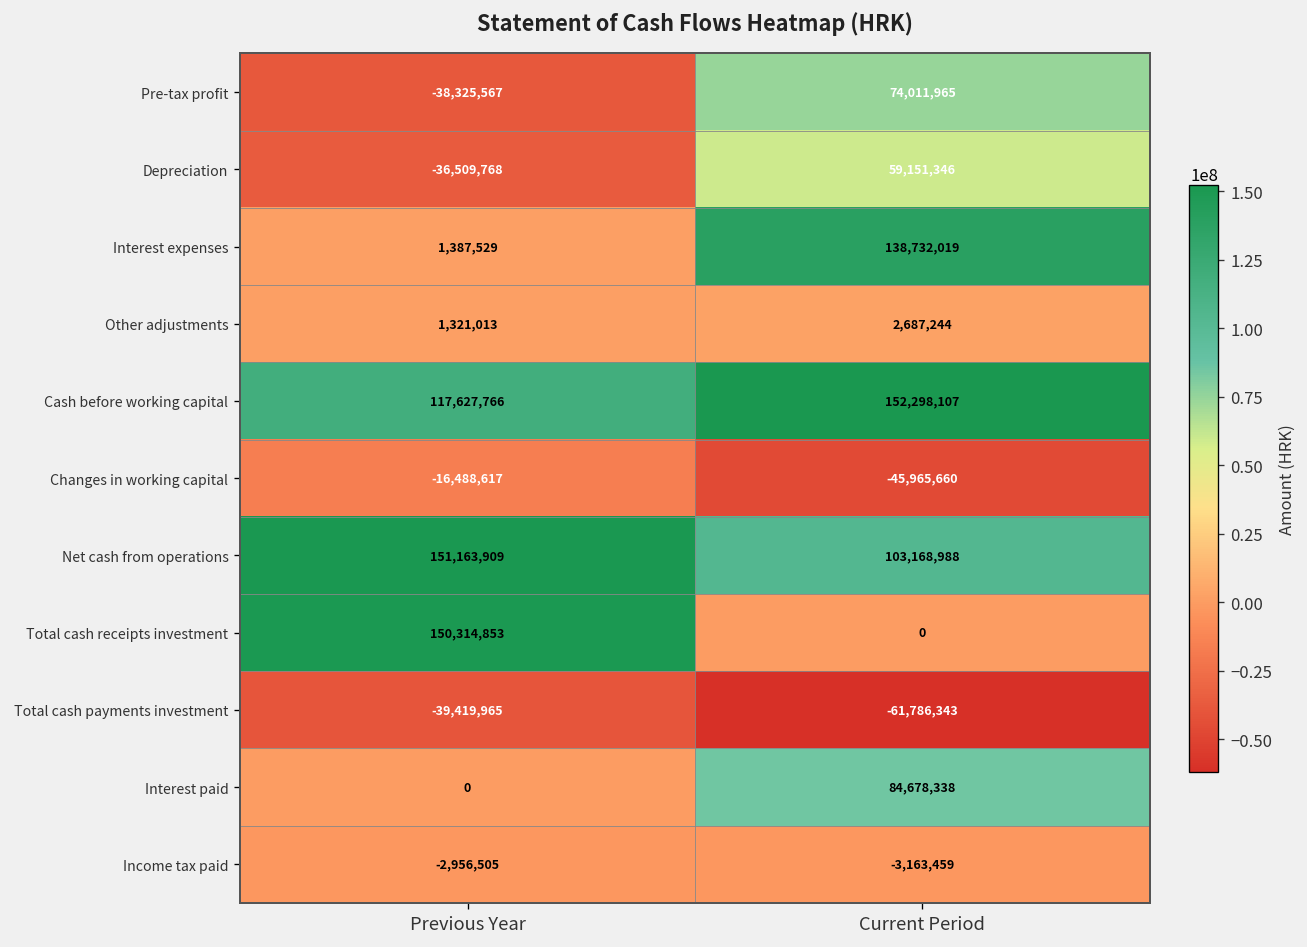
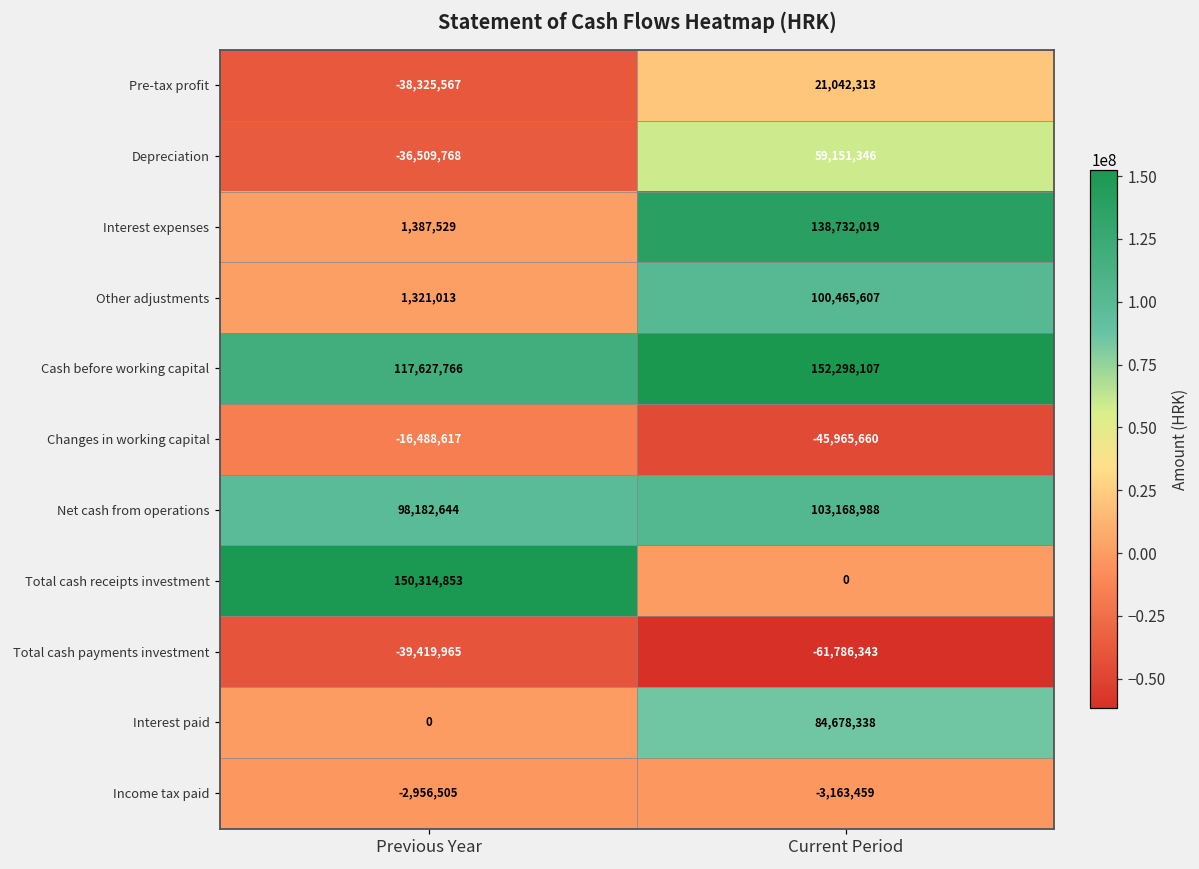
  {
    "Pre-tax profit": {
      "Previous Year": "-38,325,567",
-     "Current Period": "74,011,965"
+     "Current Period": "21,042,313"
    },
    "Depreciation": {
      "Previous Year": "-36,509,768",
      "Current Period": "59,151,346"
    },
    "Interest expenses": {
      "Previous Year": "1,387,529",
      "Current Period": "138,732,019"
    },
    "Other adjustments": {
      "Previous Year": "1,321,013",
-     "Current Period": "2,687,244"
+     "Current Period": "100,465,607"
    },
    "Cash before working capital": {
      "Previous Year": "117,627,766",
      "Current Period": "152,298,107"
    },
    "Changes in working capital": {
      "Previous Year": "-16,488,617",
      "Current Period": "-45,965,660"
    },
    "Net cash from operations": {
-     "Previous Year": "151,163,909",
+     "Previous Year": "98,182,644",
      "Current Period": "103,168,988"
    },
    "Total cash receipts investment": {
      "Previous Year": "150,314,853",
      "Current Period": "0"
    },
    "Total cash payments investment": {
      "Previous Year": "-39,419,965",
      "Current Period": "-61,786,343"
    },
    "Interest paid": {
      "Previous Year": "0",
      "Current Period": "84,678,338"
    },
    "Income tax paid": {
      "Previous Year": "-2,956,505",
      "Current Period": "-3,163,459"
    }
  }
